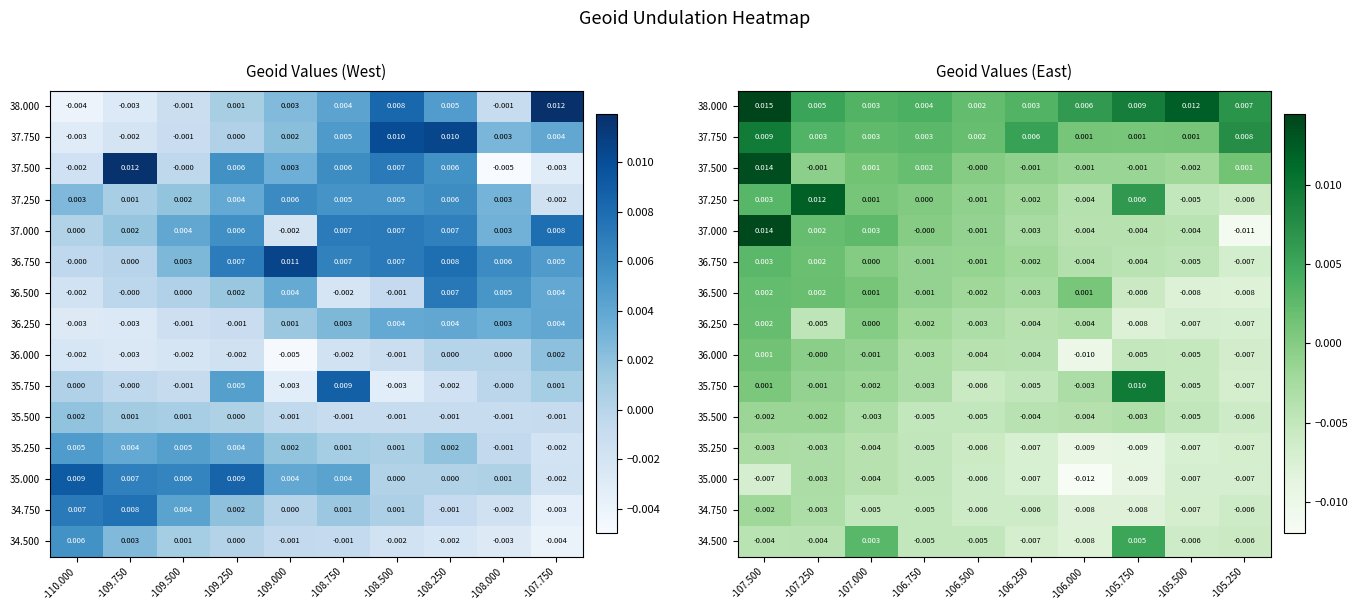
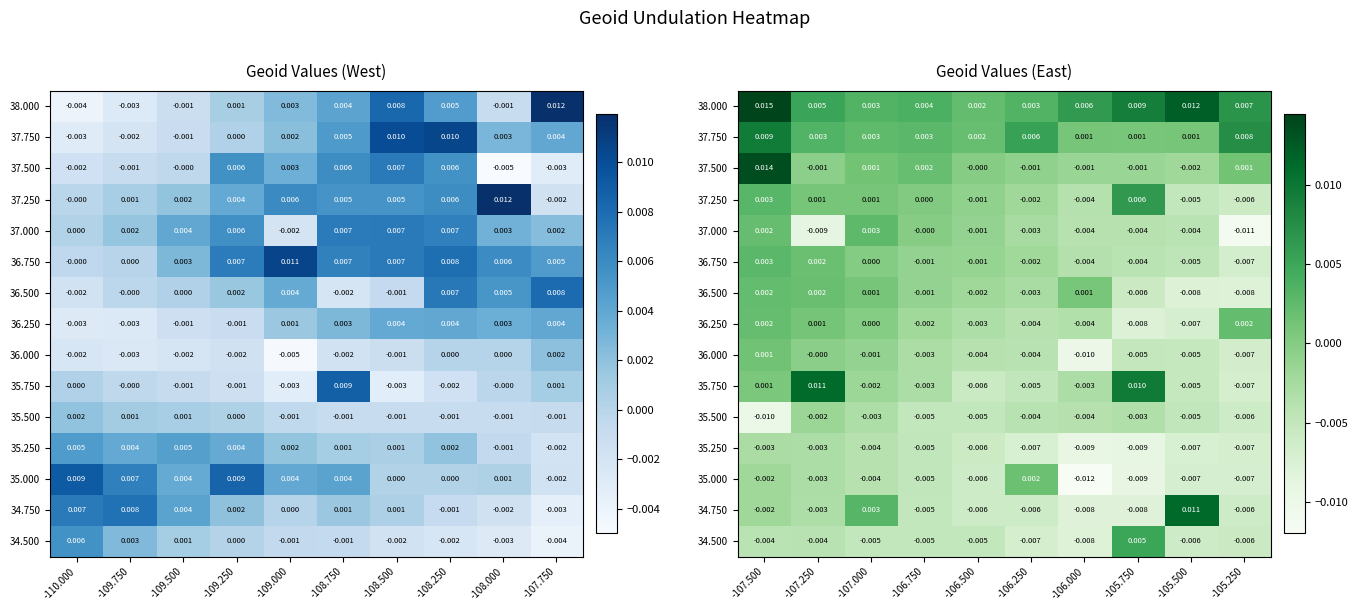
  {
    "Geoid Values (West)": {
      "37.500": {
        "-110.000": -0.002,
-       "-109.750": 0.012,
+       "-109.750": -0.001,
        "-109.500": -0.000,
        "-109.250": 0.006,
        "-109.000": 0.003,
        "-108.750": 0.006,
        "-108.500": 0.007,
        "-108.250": 0.006,
        "-108.000": -0.005,
        "-107.750": -0.003
      },
      "37.250": {
-       "-110.000": 0.003,
+       "-110.000": -0.000,
        "-109.750": 0.001,
        "-109.500": 0.002,
        "-109.250": 0.004,
        "-109.000": 0.006,
        "-108.750": 0.005,
        "-108.500": 0.005,
        "-108.250": 0.006,
-       "-108.000": 0.003,
+       "-108.000": 0.012,
        "-107.750": -0.002
      },
      "37.000": {
        "-110.000": 0.000,
        "-109.750": 0.002,
        "-109.500": 0.004,
        "-109.250": 0.006,
        "-109.000": -0.002,
        "-108.750": 0.007,
        "-108.500": 0.007,
        "-108.250": 0.007,
        "-108.000": 0.003,
-       "-107.750": 0.008
+       "-107.750": 0.002
      },
      "36.500": {
        "-110.000": -0.002,
        "-109.750": -0.000,
        "-109.500": 0.000,
        "-109.250": 0.002,
        "-109.000": 0.004,
        "-108.750": -0.002,
        "-108.500": -0.001,
        "-108.250": 0.007,
        "-108.000": 0.005,
-       "-107.750": 0.004
+       "-107.750": 0.008
      },
      "35.750": {
        "-110.000": 0.000,
        "-109.750": -0.000,
        "-109.500": -0.001,
-       "-109.250": 0.005,
+       "-109.250": -0.001,
        "-109.000": -0.003,
        "-108.750": 0.009,
        "-108.500": -0.003,
        "-108.250": -0.002,
        "-108.000": -0.000,
        "-107.750": 0.001
      },
      "35.000": {
        "-110.000": 0.009,
        "-109.750": 0.007,
-       "-109.500": 0.006,
+       "-109.500": 0.004,
        "-109.250": 0.009,
        "-109.000": 0.004,
        "-108.750": 0.004,
        "-108.500": 0.000,
        "-108.250": 0.000,
        "-108.000": 0.001,
        "-107.750": -0.002
      }
    },
    "Geoid Values (East)": {
      "37.250": {
        "-107.500": 0.003,
-       "-107.250": 0.012,
+       "-107.250": 0.001,
        "-107.000": 0.001,
        "-106.750": 0.000,
        "-106.500": -0.001,
        "-106.250": -0.002,
        "-106.000": -0.004,
        "-105.750": 0.006,
        "-105.500": -0.005,
        "-105.250": -0.006
      },
      "37.000": {
-       "-107.500": 0.014,
-       "-107.250": 0.002,
+       "-107.500": 0.002,
+       "-107.250": -0.009,
        "-107.000": 0.003,
        "-106.750": -0.000,
        "-106.500": -0.001,
        "-106.250": -0.003,
        "-106.000": -0.004,
        "-105.750": -0.004,
        "-105.500": -0.004,
        "-105.250": -0.011
      },
      "36.250": {
        "-107.500": 0.002,
-       "-107.250": -0.005,
+       "-107.250": 0.001,
        "-107.000": 0.000,
        "-106.750": -0.002,
        "-106.500": -0.003,
        "-106.250": -0.004,
        "-106.000": -0.004,
        "-105.750": -0.008,
        "-105.500": -0.007,
-       "-105.250": -0.007
+       "-105.250": 0.002
      },
      "35.750": {
        "-107.500": 0.001,
-       "-107.250": -0.001,
+       "-107.250": 0.011,
        "-107.000": -0.002,
        "-106.750": -0.003,
        "-106.500": -0.006,
        "-106.250": -0.005,
        "-106.000": -0.003,
        "-105.750": 0.010,
        "-105.500": -0.005,
        "-105.250": -0.007
      },
      "35.500": {
-       "-107.500": -0.002,
+       "-107.500": -0.010,
        "-107.250": -0.002,
        "-107.000": -0.003,
        "-106.750": -0.005,
        "-106.500": -0.005,
        "-106.250": -0.004,
        "-106.000": -0.004,
        "-105.750": -0.003,
        "-105.500": -0.005,
        "-105.250": -0.006
      },
      "35.000": {
-       "-107.500": -0.007,
+       "-107.500": -0.002,
        "-107.250": -0.003,
        "-107.000": -0.004,
        "-106.750": -0.005,
        "-106.500": -0.006,
-       "-106.250": -0.007,
+       "-106.250": 0.002,
        "-106.000": -0.012,
        "-105.750": -0.009,
        "-105.500": -0.007,
        "-105.250": -0.007
      },
      "34.750": {
        "-107.500": -0.002,
        "-107.250": -0.003,
-       "-107.000": -0.005,
+       "-107.000": 0.003,
        "-106.750": -0.005,
        "-106.500": -0.006,
        "-106.250": -0.006,
        "-106.000": -0.008,
        "-105.750": -0.008,
-       "-105.500": -0.007,
+       "-105.500": 0.011,
        "-105.250": -0.006
      },
      "34.500": {
        "-107.500": -0.004,
        "-107.250": -0.004,
-       "-107.000": 0.003,
+       "-107.000": -0.005,
        "-106.750": -0.005,
        "-106.500": -0.005,
        "-106.250": -0.007,
        "-106.000": -0.008,
        "-105.750": 0.005,
        "-105.500": -0.006,
        "-105.250": -0.006
      }
    }
  }
